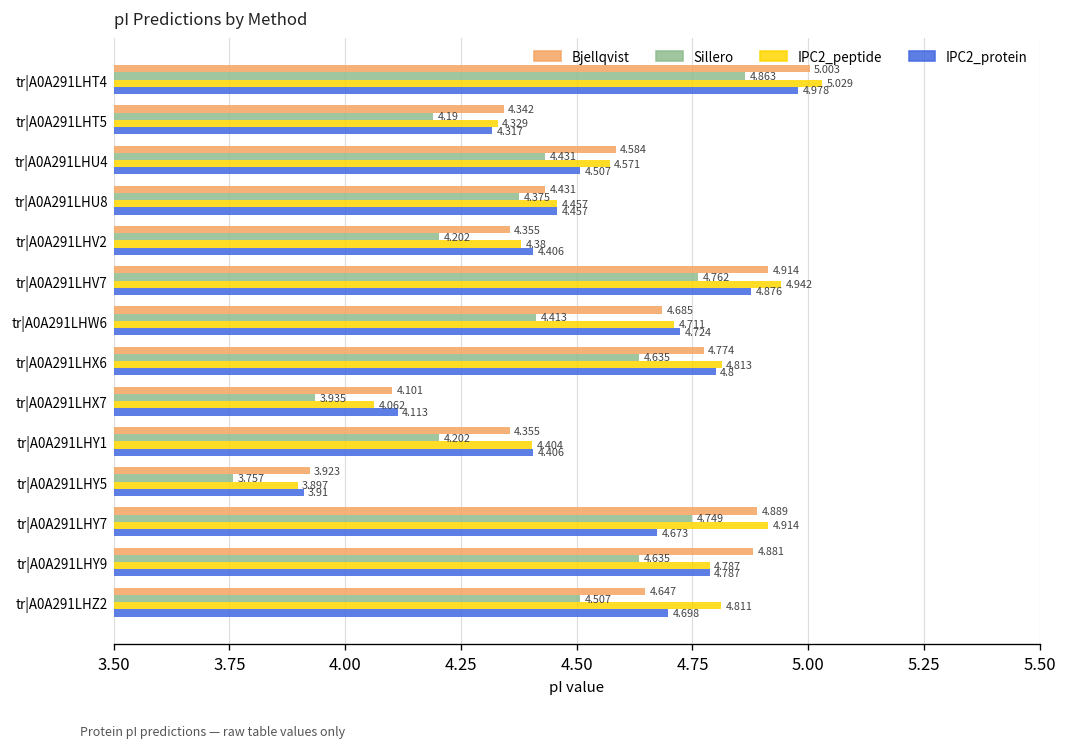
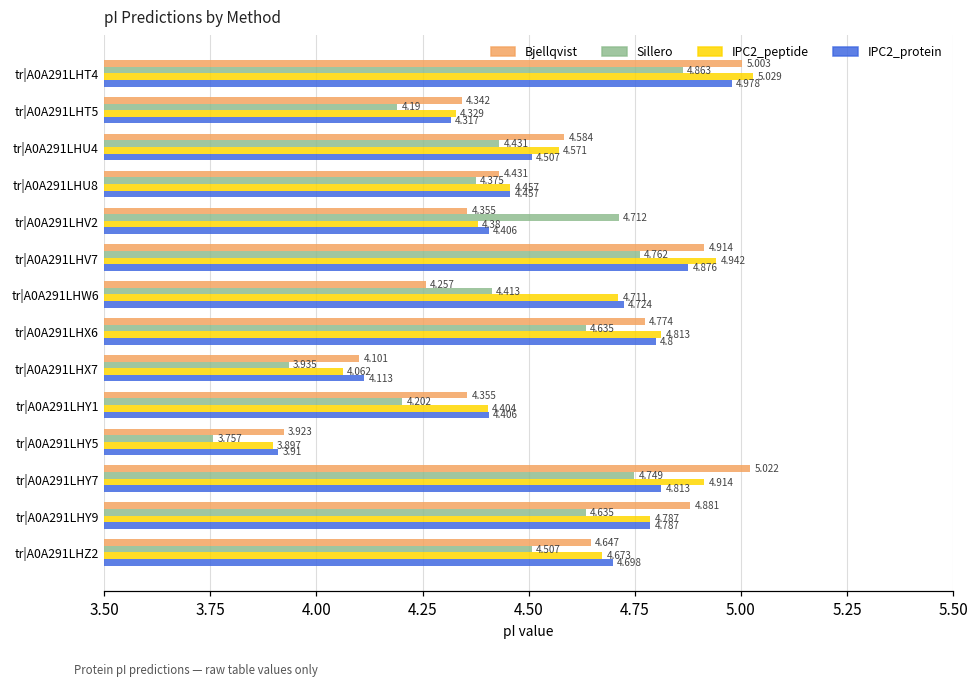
  {
    "Bjellqvist": {
      "tr|A0A291LHT4": 5.003,
      "tr|A0A291LHT5": 4.342,
      "tr|A0A291LHU4": 4.584,
      "tr|A0A291LHU8": 4.431,
      "tr|A0A291LHV2": 4.355,
      "tr|A0A291LHV7": 4.914,
-     "tr|A0A291LHW6": 4.685,
+     "tr|A0A291LHW6": 4.257,
      "tr|A0A291LHX6": 4.774,
      "tr|A0A291LHX7": 4.101,
      "tr|A0A291LHY1": 4.355,
      "tr|A0A291LHY5": 3.923,
-     "tr|A0A291LHY7": 4.889,
+     "tr|A0A291LHY7": 5.022,
      "tr|A0A291LHY9": 4.881,
      "tr|A0A291LHZ2": 4.647
    },
    "Sillero": {
      "tr|A0A291LHT4": 4.863,
      "tr|A0A291LHT5": 4.19,
      "tr|A0A291LHU4": 4.431,
      "tr|A0A291LHU8": 4.375,
-     "tr|A0A291LHV2": 4.202,
+     "tr|A0A291LHV2": 4.712,
      "tr|A0A291LHV7": 4.762,
      "tr|A0A291LHW6": 4.413,
      "tr|A0A291LHX6": 4.635,
      "tr|A0A291LHX7": 3.935,
      "tr|A0A291LHY1": 4.202,
      "tr|A0A291LHY5": 3.757,
      "tr|A0A291LHY7": 4.749,
      "tr|A0A291LHY9": 4.635,
      "tr|A0A291LHZ2": 4.507
    },
    "IPC2_peptide": {
      "tr|A0A291LHT4": 5.029,
      "tr|A0A291LHU4": 4.571,
      "tr|A0A291LHV2": 4.38,
      "tr|A0A291LHV7": 4.942,
      "tr|A0A291LHX6": 4.813,
      "tr|A0A291LHX7": 4.062,
      "tr|A0A291LHY7": 4.914,
-     "tr|A0A291LHZ2": 4.811
+     "tr|A0A291LHZ2": 4.673
    },
    "IPC2_protein": {
      "tr|A0A291LHT4": 4.978,
      "tr|A0A291LHU4": 4.507,
      "tr|A0A291LHV2": 4.406,
      "tr|A0A291LHV7": 4.876,
      "tr|A0A291LHX7": 4.113,
-     "tr|A0A291LHY7": 4.673,
+     "tr|A0A291LHY7": 4.813,
      "tr|A0A291LHZ2": 4.698
    }
  }
